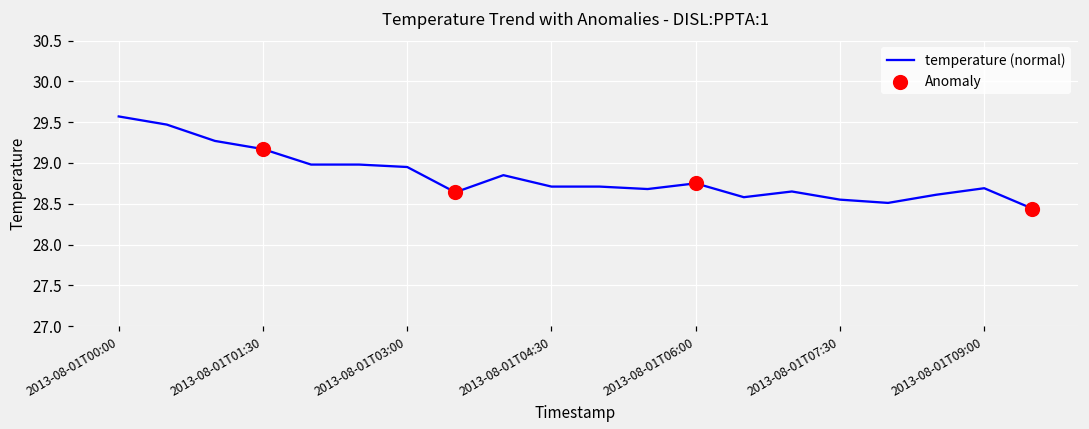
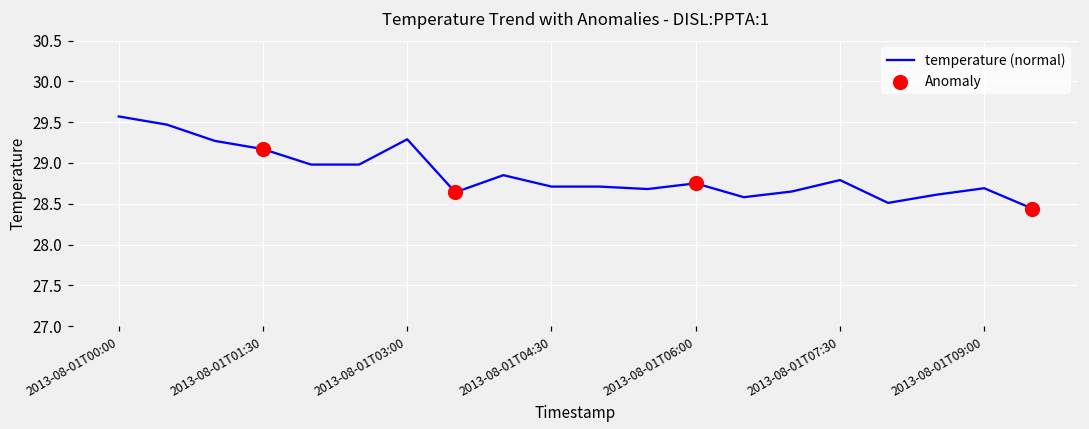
  {
    "temperature (normal)": {
      "2013-08-01T00:00": 29.6,
-     "2013-08-01T03:00": 29.0,
+     "2013-08-01T03:00": 29.3,
      "2013-08-01T04:30": 28.7,
-     "2013-08-01T07:30": 28.6,
+     "2013-08-01T07:30": 28.8,
      "2013-08-01T09:00": 28.7
    }
  }
